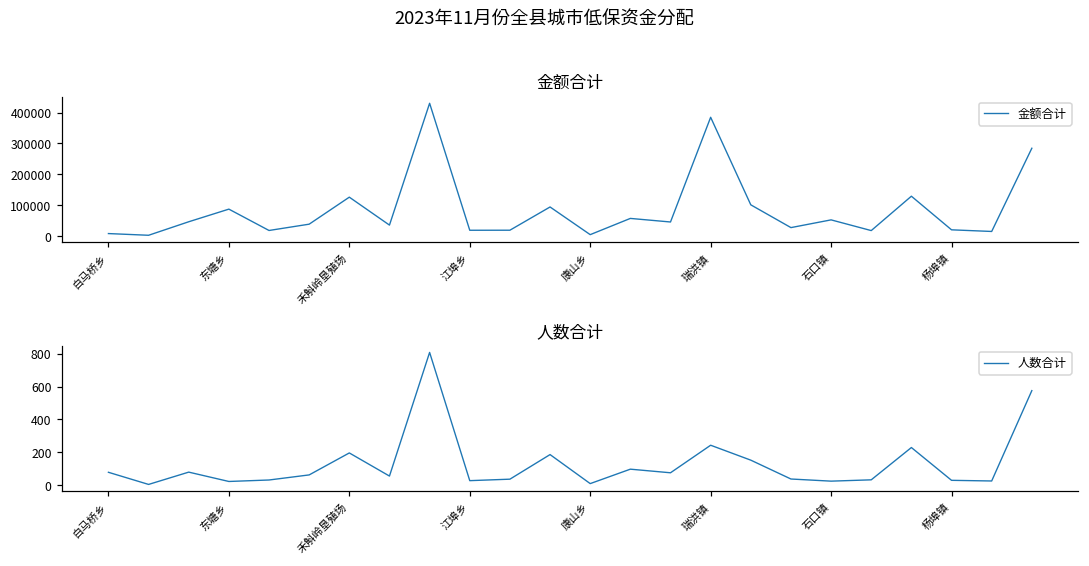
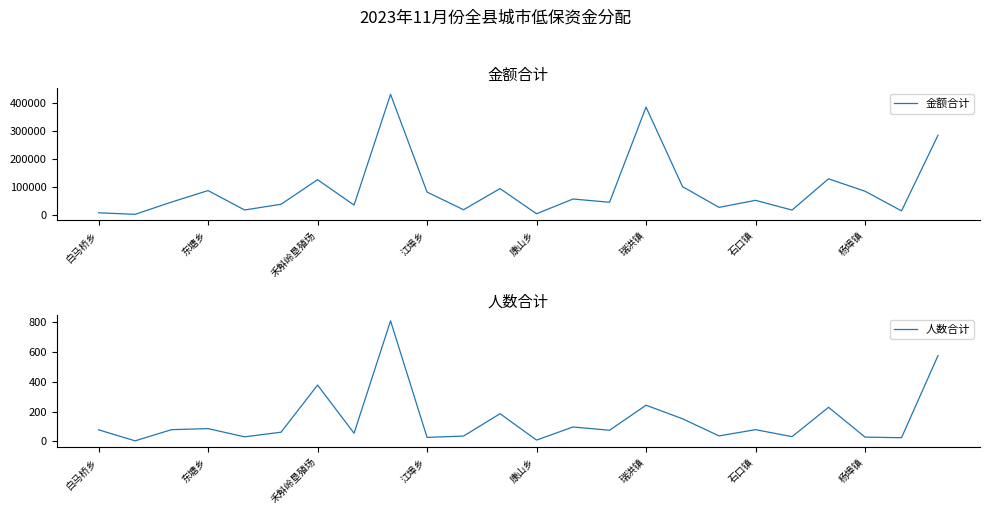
  {
    "金额合计": {
      "白马桥乡": 10000,
      "东塘乡": 90000,
      "禾斛岭垦殖场": 130000,
-     "江埠乡": 20000,
+     "江埠乡": 80000,
      "康山乡": 10000,
      "瑞洪镇": 380000,
      "石口镇": 50000,
-     "杨埠镇": 20000
+     "杨埠镇": 90000
    },
    "人数合计": {
      "白马桥乡": 80,
-     "东塘乡": 20,
-     "禾斛岭垦殖场": 200,
+     "东塘乡": 90,
+     "禾斛岭垦殖场": 380,
      "江埠乡": 30,
      "康山乡": 10,
      "瑞洪镇": 240,
-     "石口镇": 20,
+     "石口镇": 80,
      "杨埠镇": 30
    }
  }
